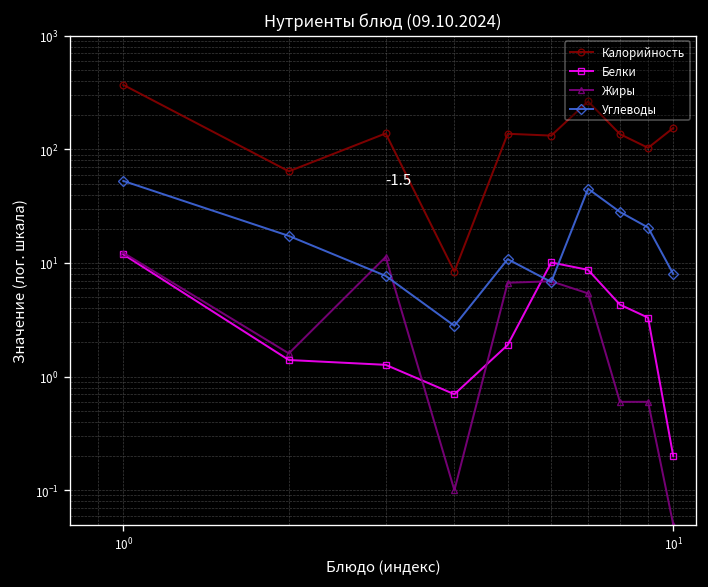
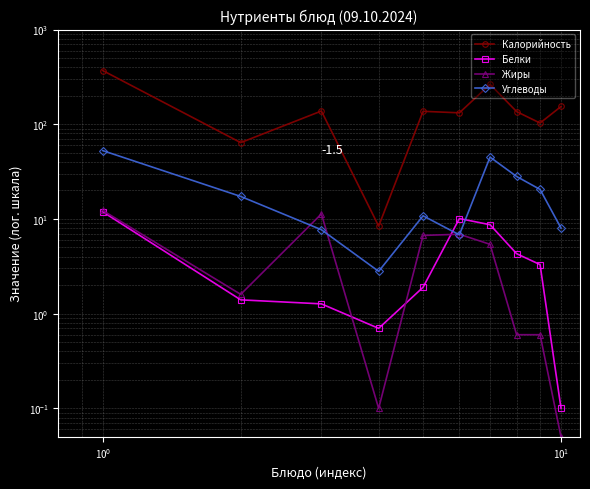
  {
    "Калорийность": {
      "10^0": 370,
      "10^1": 150
    },
    "Белки": {
-     "10^1": 0.2
+     "10^1": 0.1
    },
    "Жиры": {
      "10^1": 0.05
    },
    "Углеводы": {
      "10^0": 50,
      "10^1": 8
    }
  }
